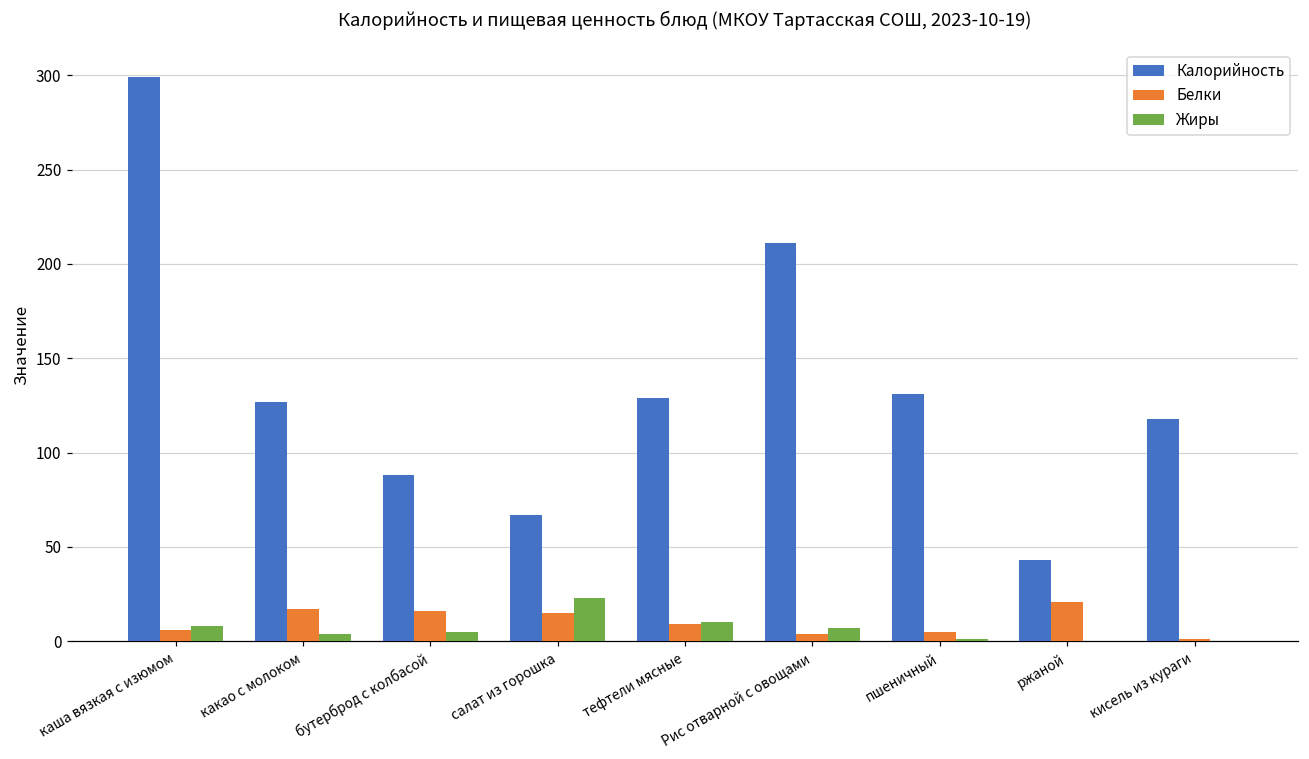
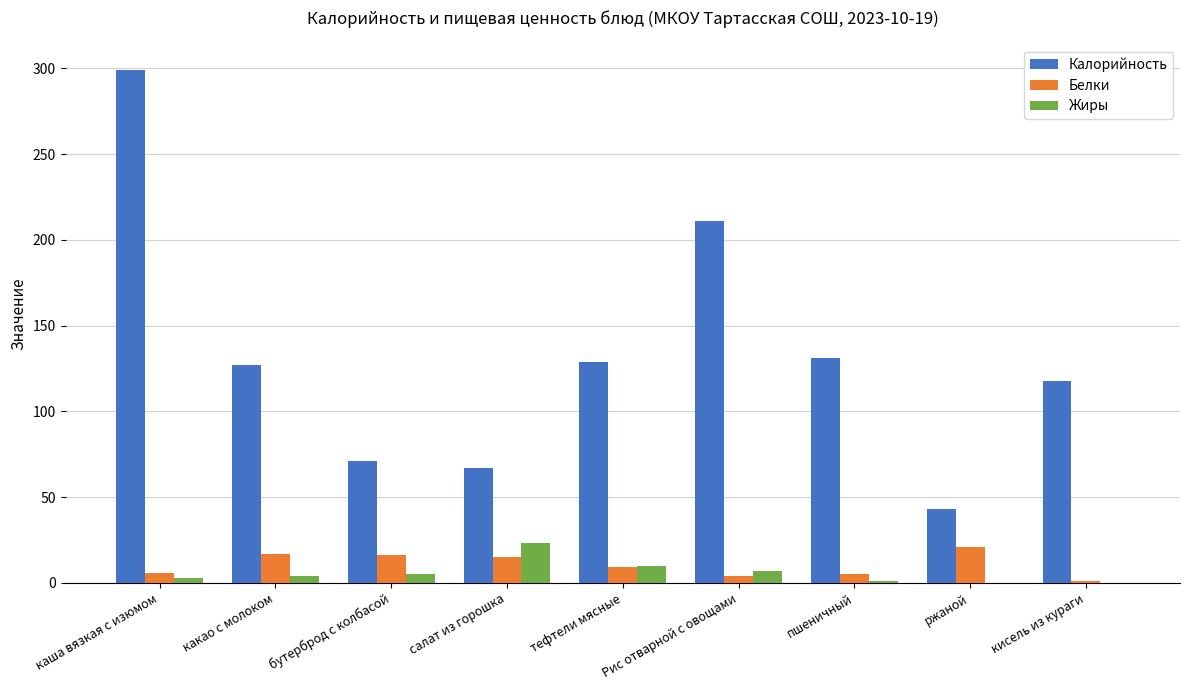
  {
    "Калорийность": {
      "каша вязкая с изюмом": 299,
      "какао с молоком": 127,
-     "бутерброд с колбасой": 88,
+     "бутерброд с колбасой": 71,
      "салат из горошка": 67,
      "тефтели мясные": 129,
      "Рис отварной с овощами": 211,
      "пшеничный": 131,
      "ржаной": 43,
      "кисель из кураги": 118
    },
    "Белки": {
      "каша вязкая с изюмом": 6,
      "какао с молоком": 17,
      "бутерброд с колбасой": 16,
      "салат из горошка": 15,
      "тефтели мясные": 9,
      "Рис отварной с овощами": 4,
      "пшеничный": 5,
      "ржаной": 21
    },
    "Жиры": {
-     "каша вязкая с изюмом": 8,
+     "каша вязкая с изюмом": 3,
      "какао с молоком": 4,
      "бутерброд с колбасой": 5,
      "салат из горошка": 23,
      "тефтели мясные": 10,
      "Рис отварной с овощами": 7,
      "ржаной": 0,
      "кисель из кураги": 0
    }
  }
